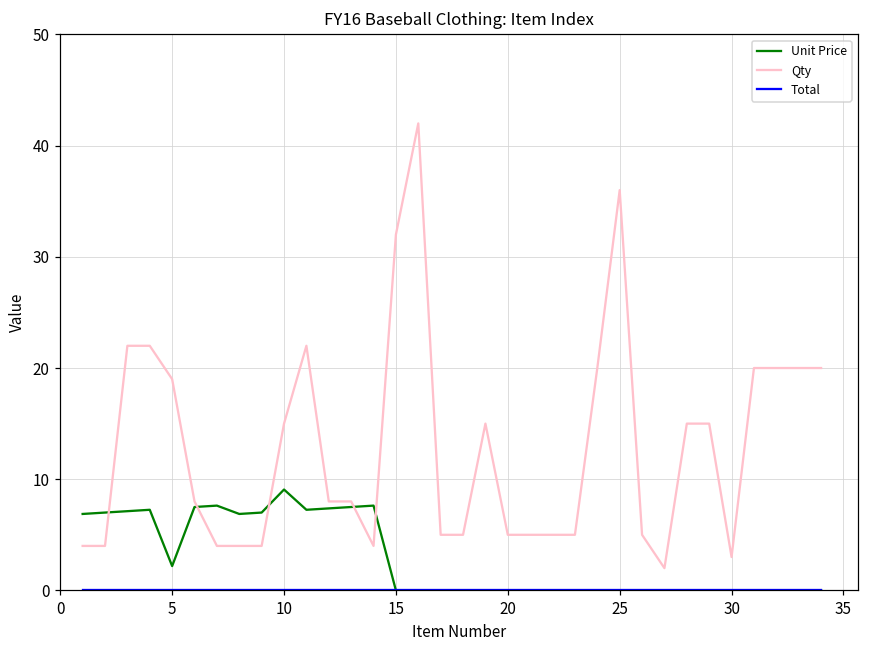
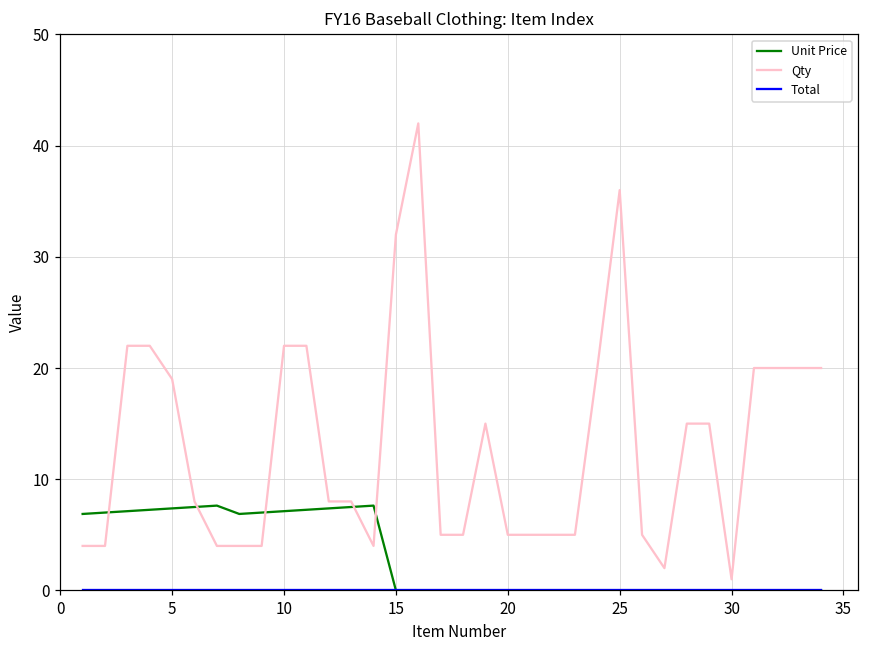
  {
    "Unit Price": {
-     "5": 2.2,
-     "10": 9.1
+     "5": 7.4,
+     "10": 7.1
    },
    "Qty": {
      "5": 19,
-     "10": 15,
+     "10": 22,
      "15": 32,
      "20": 5,
      "25": 36,
-     "30": 3
+     "30": 1
    },
    "Total": {
      "5": 0.0,
      "10": 0.0
    }
  }
